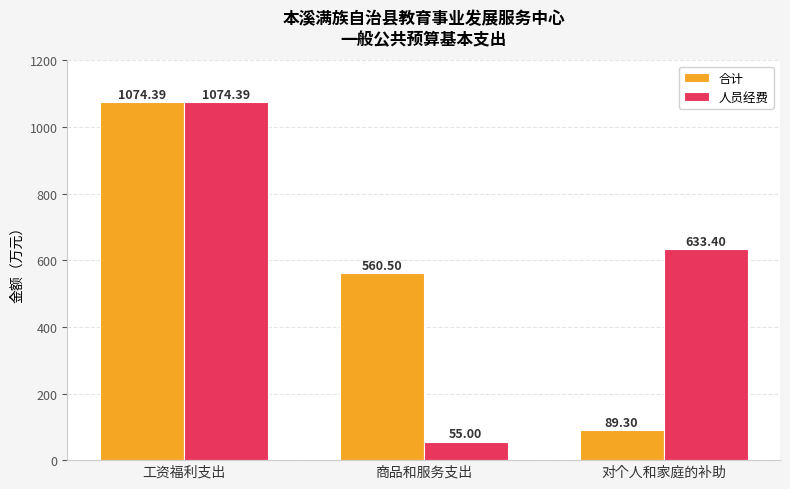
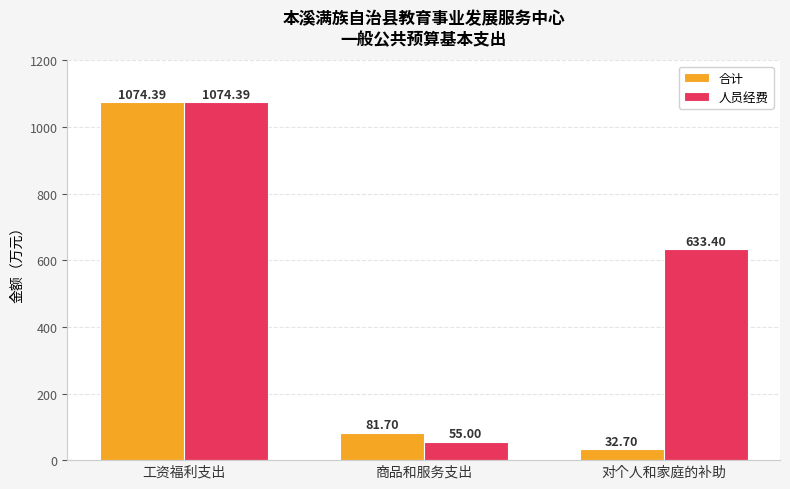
  {
    "合计": {
      "工资福利支出": 1074.39,
-     "商品和服务支出": 560.50,
-     "对个人和家庭的补助": 89.30
+     "商品和服务支出": 81.70,
+     "对个人和家庭的补助": 32.70
    },
    "人员经费": {
      "工资福利支出": 1074.39,
      "商品和服务支出": 55.00,
      "对个人和家庭的补助": 633.40
    }
  }
